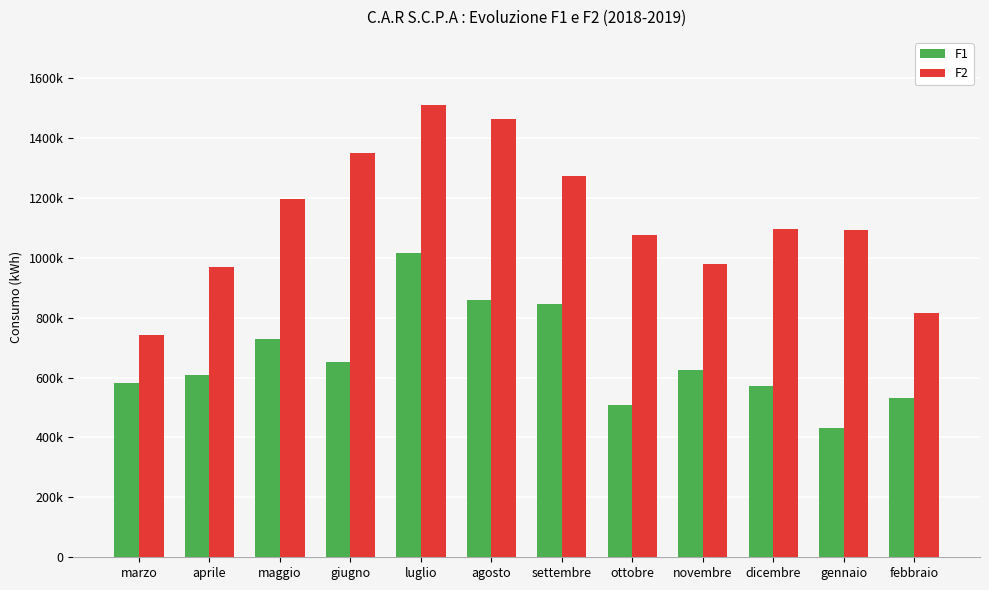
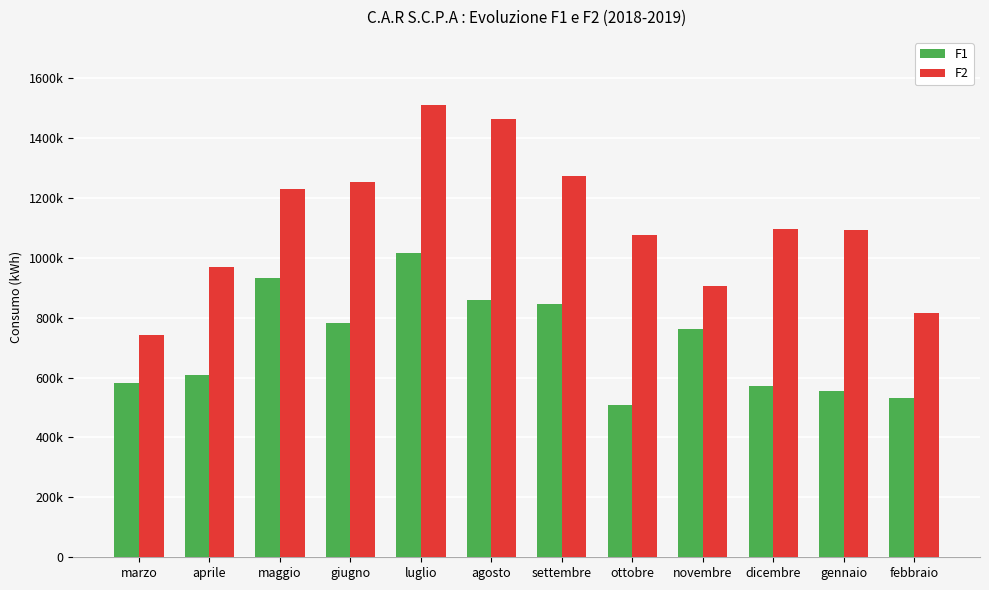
  {
    "F1": {
      "marzo": 580000,
      "aprile": 610000,
-     "maggio": 730000,
-     "giugno": 650000,
+     "maggio": 930000,
+     "giugno": 780000,
      "luglio": 1020000,
      "agosto": 860000,
      "settembre": 850000,
      "ottobre": 510000,
-     "novembre": 630000,
+     "novembre": 760000,
      "dicembre": 570000,
-     "gennaio": 430000,
+     "gennaio": 550000,
      "febbraio": 530000
    },
    "F2": {
      "marzo": 740000,
      "aprile": 970000,
-     "maggio": 1200000,
-     "giugno": 1350000,
+     "maggio": 1230000,
+     "giugno": 1250000,
      "luglio": 1510000,
      "agosto": 1460000,
      "settembre": 1270000,
      "ottobre": 1080000,
-     "novembre": 980000,
+     "novembre": 900000,
      "dicembre": 1100000,
      "gennaio": 1090000,
      "febbraio": 810000
    }
  }
